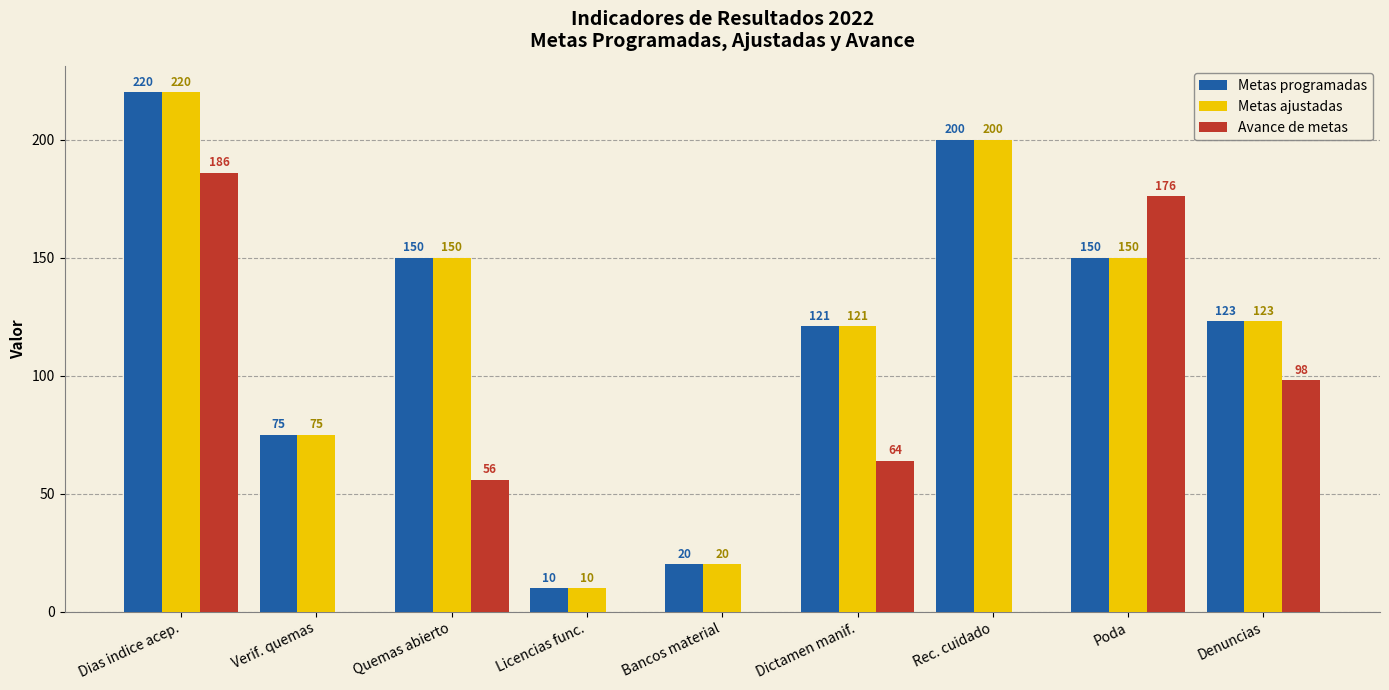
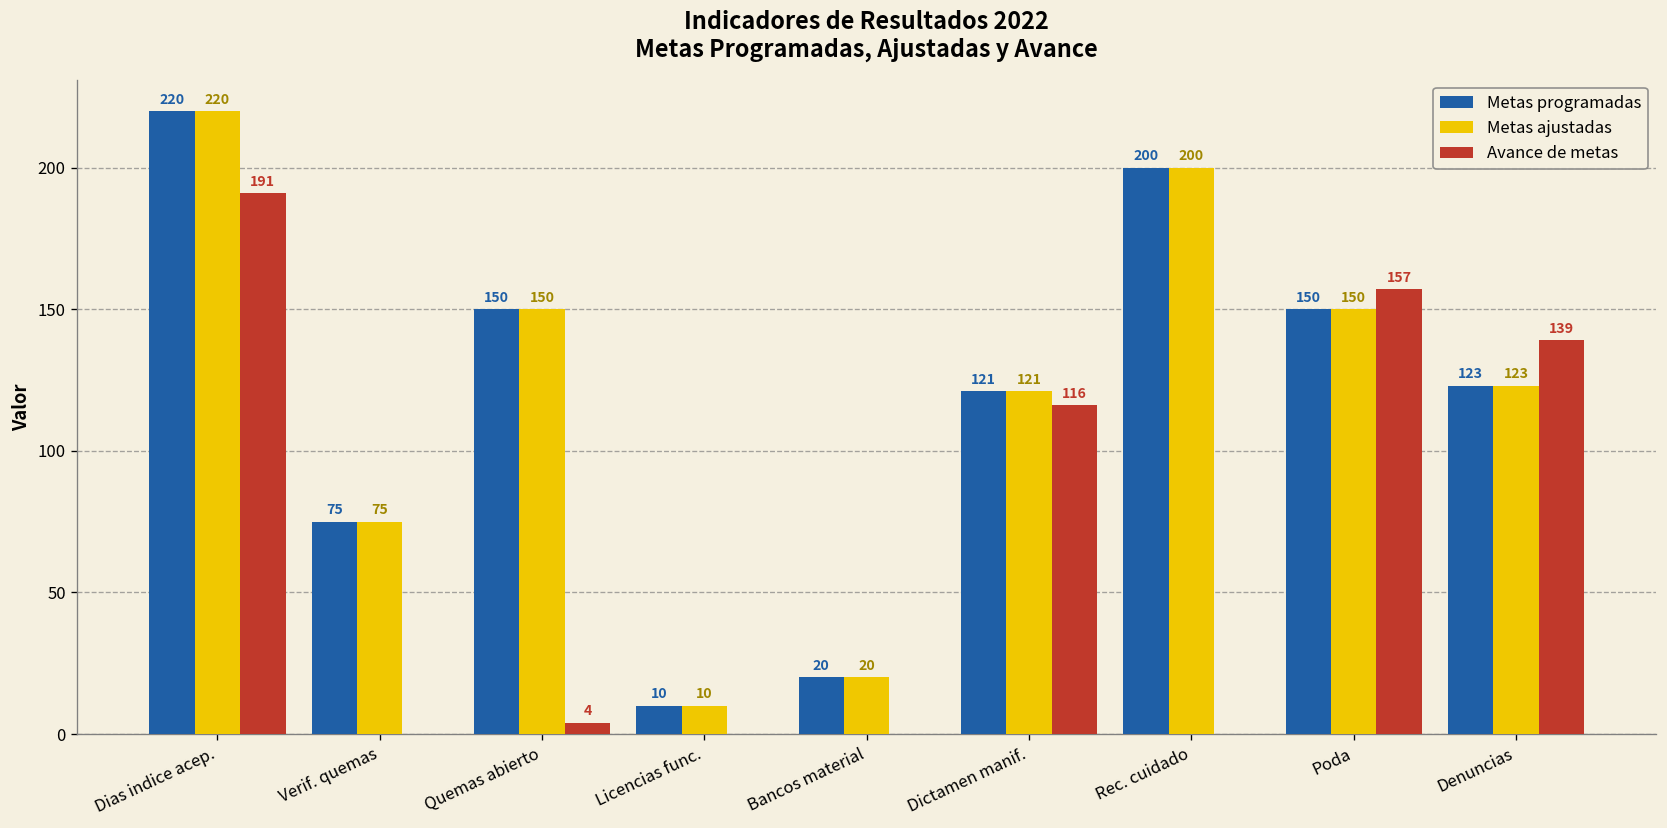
  {
    "Metas programadas": {
      "Dias indice acep.": 220,
      "Verif. quemas": 75,
      "Quemas abierto": 150,
      "Licencias func.": 10,
      "Bancos material": 20,
      "Dictamen manif.": 121,
      "Rec. cuidado": 200,
      "Poda": 150,
      "Denuncias": 123
    },
    "Metas ajustadas": {
      "Dias indice acep.": 220,
      "Verif. quemas": 75,
      "Quemas abierto": 150,
      "Licencias func.": 10,
      "Bancos material": 20,
      "Dictamen manif.": 121,
      "Rec. cuidado": 200,
      "Poda": 150,
      "Denuncias": 123
    },
    "Avance de metas": {
-     "Dias indice acep.": 186,
-     "Quemas abierto": 56,
-     "Dictamen manif.": 64,
-     "Poda": 176,
-     "Denuncias": 98
+     "Dias indice acep.": 191,
+     "Quemas abierto": 4,
+     "Dictamen manif.": 116,
+     "Poda": 157,
+     "Denuncias": 139
    }
  }
